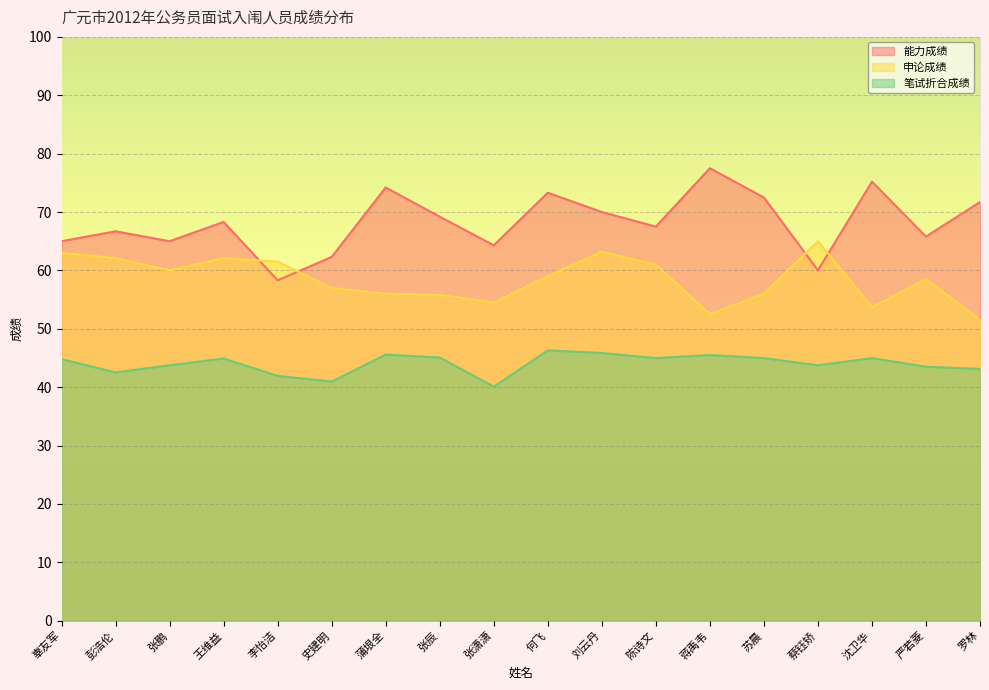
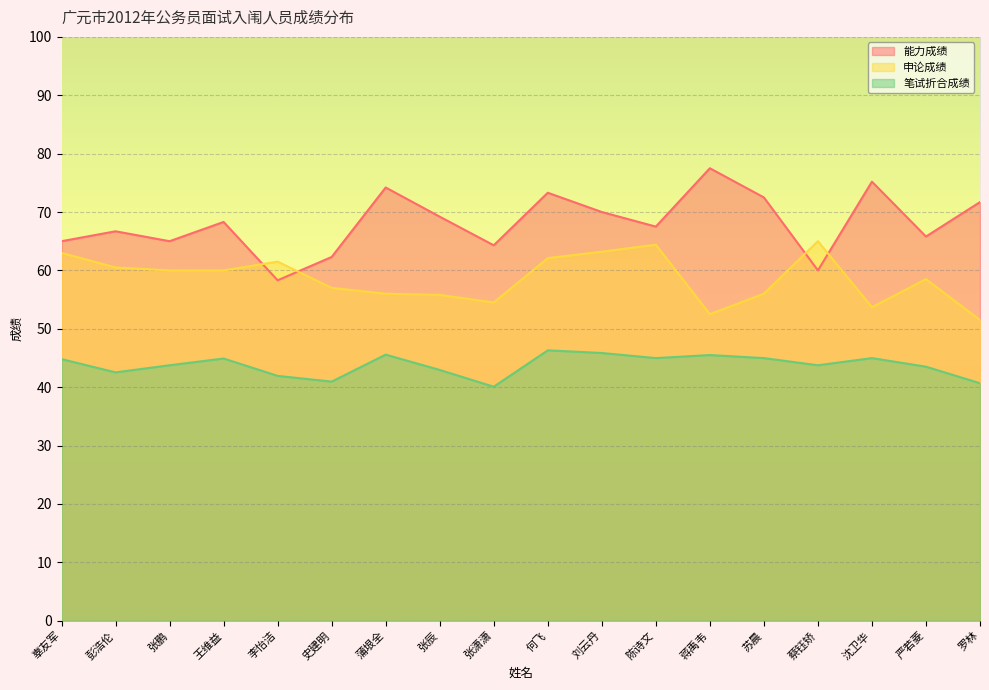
  {
    "能力成绩": {
      "辜友军": 65,
      "彭浩伦": 67,
      "张鹏": 65,
      "王维益": 68,
      "李怡洁": 58,
      "史建明": 62,
      "蒲垠全": 74,
      "张辰": 69,
      "张潇潇": 64,
      "何飞": 73,
      "刘云丹": 70,
      "陈诗文": 68,
      "蒋禹韦": 78,
      "苏晨": 73,
      "蔡钰矫": 60,
      "沈卫华": 75,
      "严若菱": 66,
      "罗林": 72
    },
    "申论成绩": {
      "辜友军": 63,
-     "彭浩伦": 62,
+     "彭浩伦": 61,
      "张鹏": 60,
-     "王维益": 62,
+     "王维益": 60,
      "李怡洁": 62,
      "史建明": 57,
      "蒲垠全": 56,
      "张辰": 56,
      "张潇潇": 55,
-     "何飞": 59,
+     "何飞": 62,
      "刘云丹": 63,
-     "陈诗文": 61,
+     "陈诗文": 64,
      "蒋禹韦": 53,
      "苏晨": 56,
      "蔡钰矫": 65,
      "沈卫华": 54,
      "严若菱": 59,
      "罗林": 52
    },
    "笔试折合成绩": {
      "辜友军": 45,
      "彭浩伦": 43,
      "张鹏": 44,
      "王维益": 45,
      "李怡洁": 42,
      "史建明": 41,
      "蒲垠全": 46,
-     "张辰": 45,
+     "张辰": 43,
      "张潇潇": 40,
      "何飞": 46,
      "刘云丹": 46,
      "陈诗文": 45,
      "蒋禹韦": 46,
      "苏晨": 45,
      "蔡钰矫": 44,
      "沈卫华": 45,
      "严若菱": 44,
-     "罗林": 43
+     "罗林": 41
    }
  }
